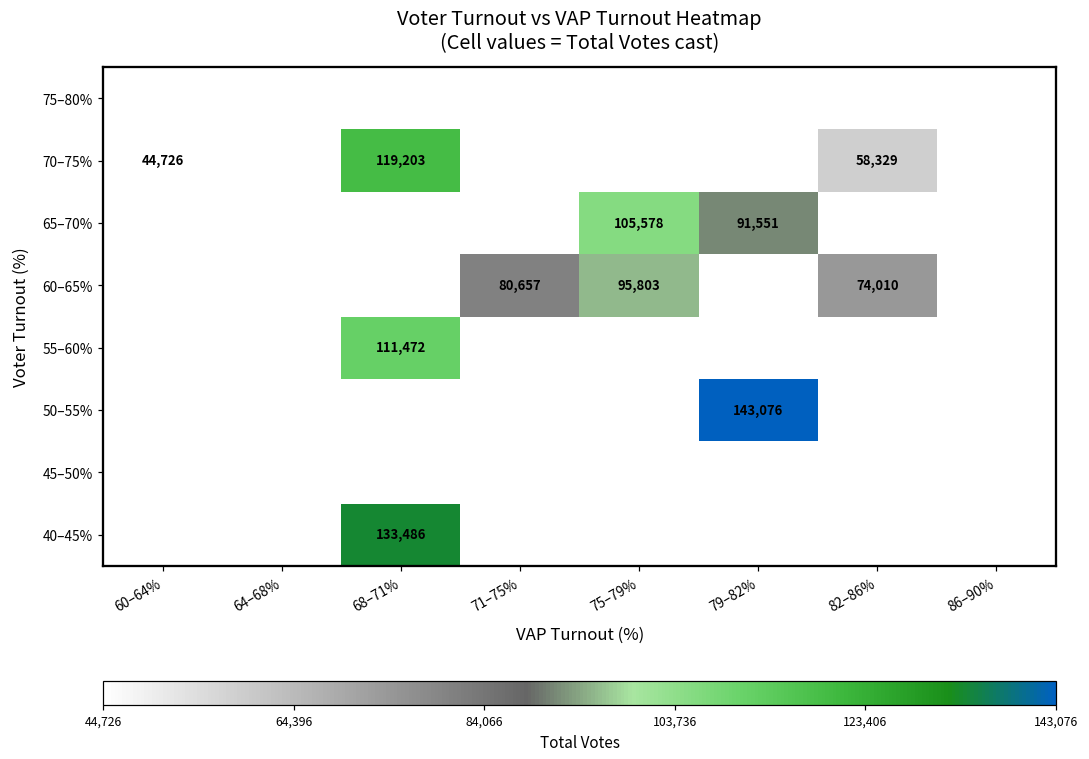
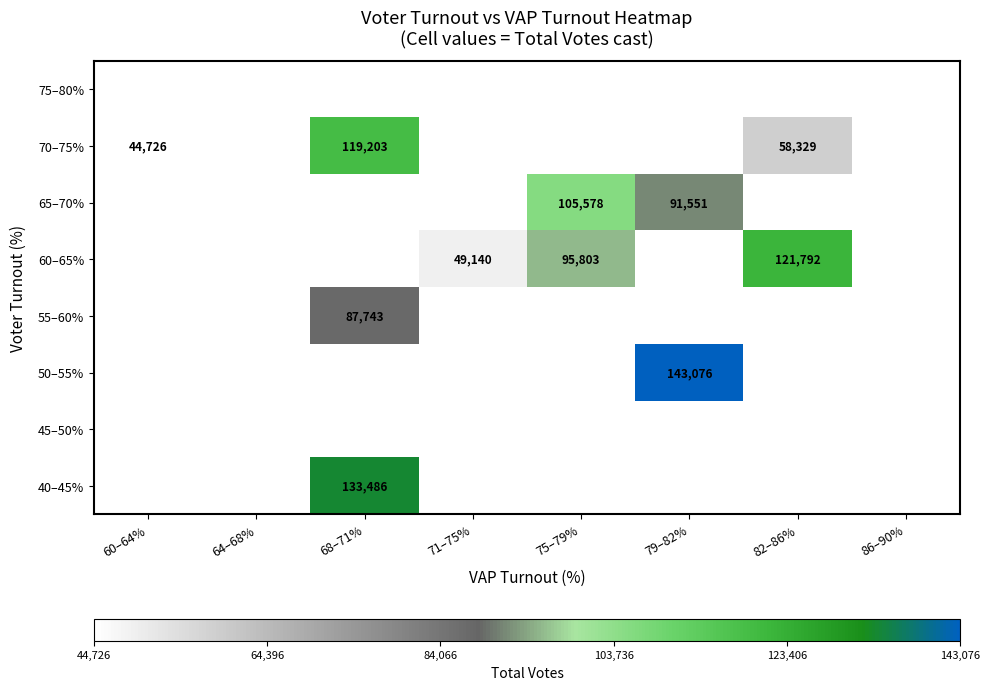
  {
    "70–75%": {
      "60–64%": "44,726",
      "68–71%": "119,203",
      "82–86%": "58,329"
    },
    "65–70%": {
      "75–79%": "105,578",
      "79–82%": "91,551"
    },
    "60–65%": {
-     "71–75%": "80,657",
+     "71–75%": "49,140",
      "75–79%": "95,803",
-     "82–86%": "74,010"
+     "82–86%": "121,792"
    },
    "55–60%": {
-     "68–71%": "111,472"
+     "68–71%": "87,743"
    },
    "50–55%": {
      "79–82%": "143,076"
    },
    "40–45%": {
      "68–71%": "133,486"
    }
  }
